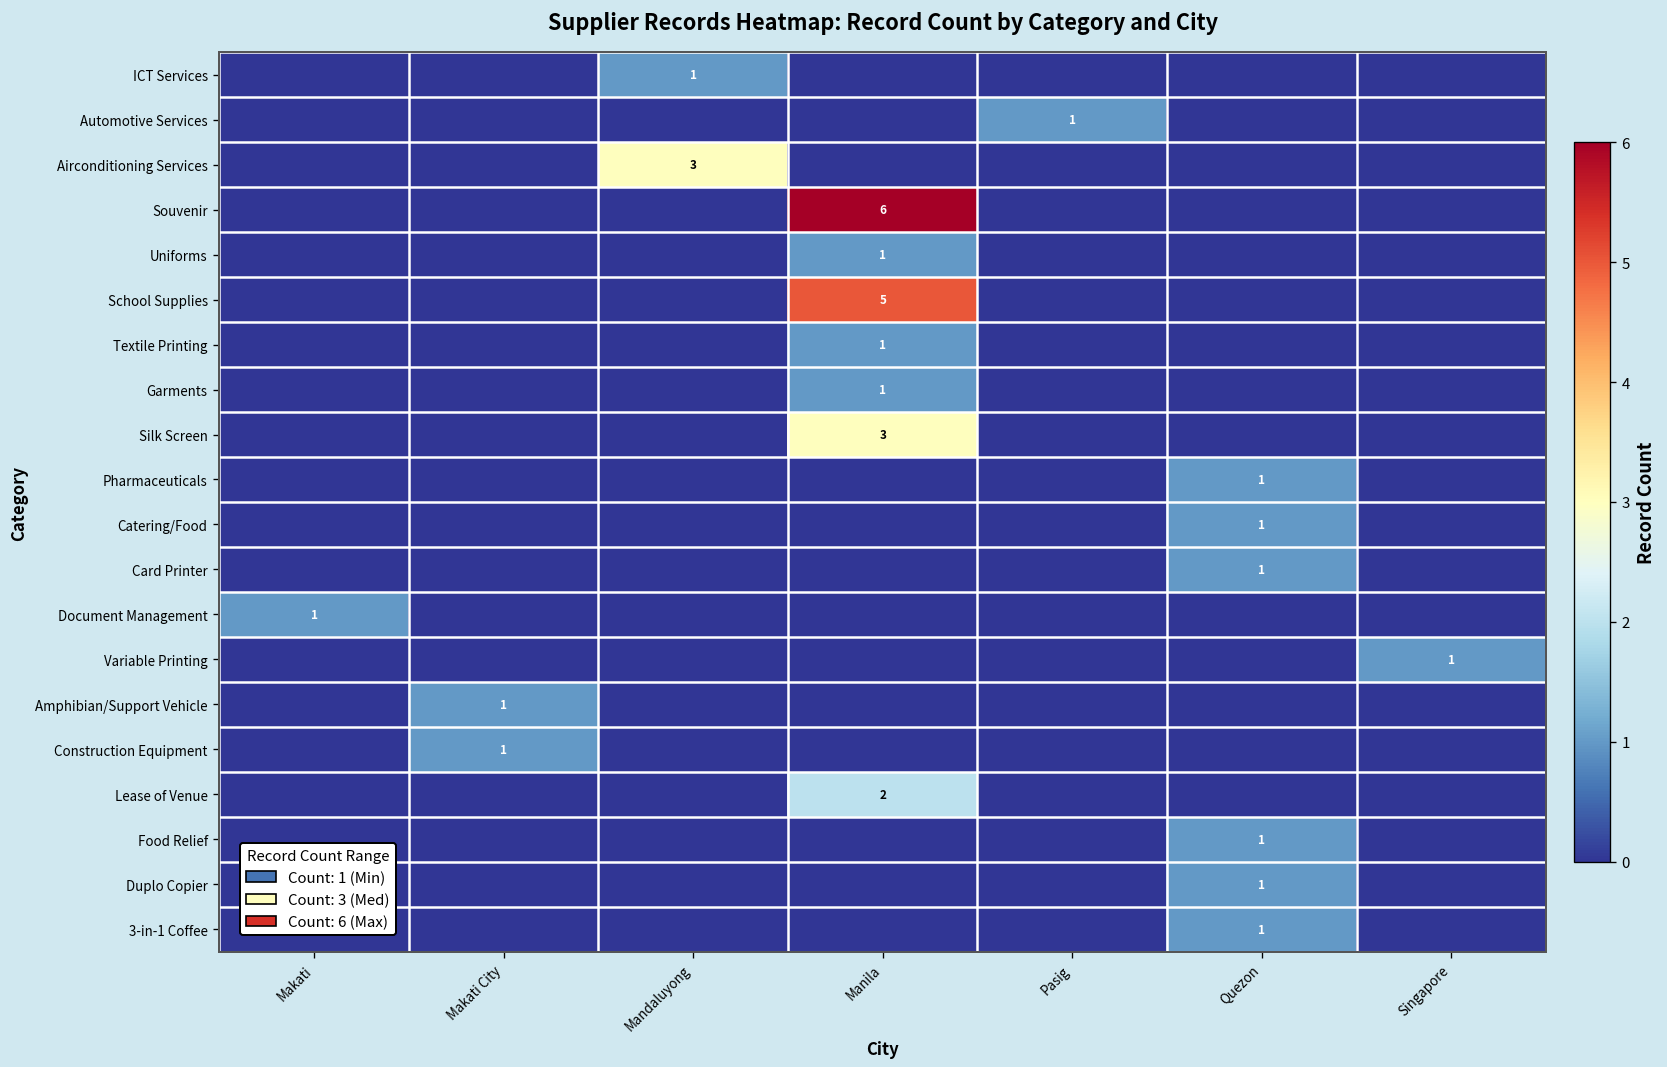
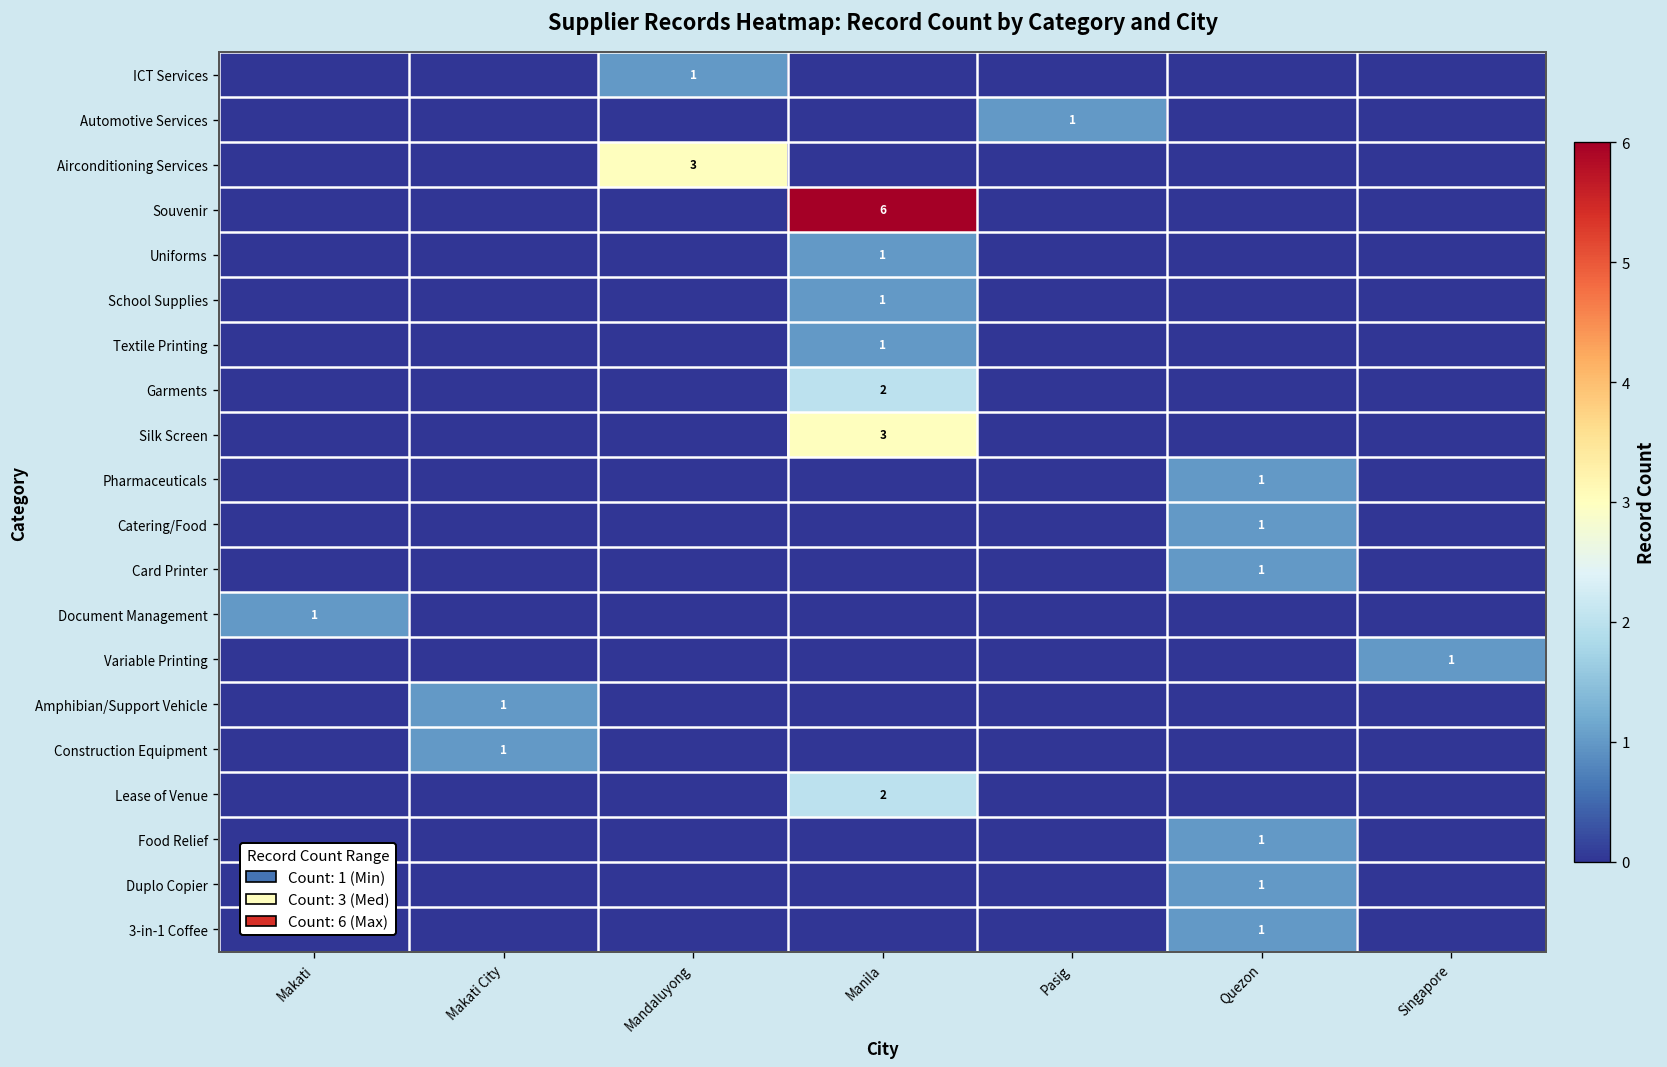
  {
    "ICT Services": {
      "Mandaluyong": 1
    },
    "Automotive Services": {
      "Pasig": 1
    },
    "Airconditioning Services": {
      "Mandaluyong": 3
    },
    "Souvenir": {
      "Manila": 6
    },
    "Uniforms": {
      "Manila": 1
    },
    "School Supplies": {
-     "Manila": 5
+     "Manila": 1
    },
    "Textile Printing": {
      "Manila": 1
    },
    "Garments": {
-     "Manila": 1
+     "Manila": 2
    },
    "Silk Screen": {
      "Manila": 3
    },
    "Pharmaceuticals": {
      "Quezon": 1
    },
    "Catering/Food": {
      "Quezon": 1
    },
    "Card Printer": {
      "Quezon": 1
    },
    "Document Management": {
      "Makati": 1
    },
    "Variable Printing": {
      "Singapore": 1
    },
    "Amphibian/Support Vehicle": {
      "Makati City": 1
    },
    "Construction Equipment": {
      "Makati City": 1
    },
    "Lease of Venue": {
      "Manila": 2
    },
    "Food Relief": {
      "Quezon": 1
    },
    "Duplo Copier": {
      "Quezon": 1
    },
    "3-in-1 Coffee": {
      "Quezon": 1
    }
  }
